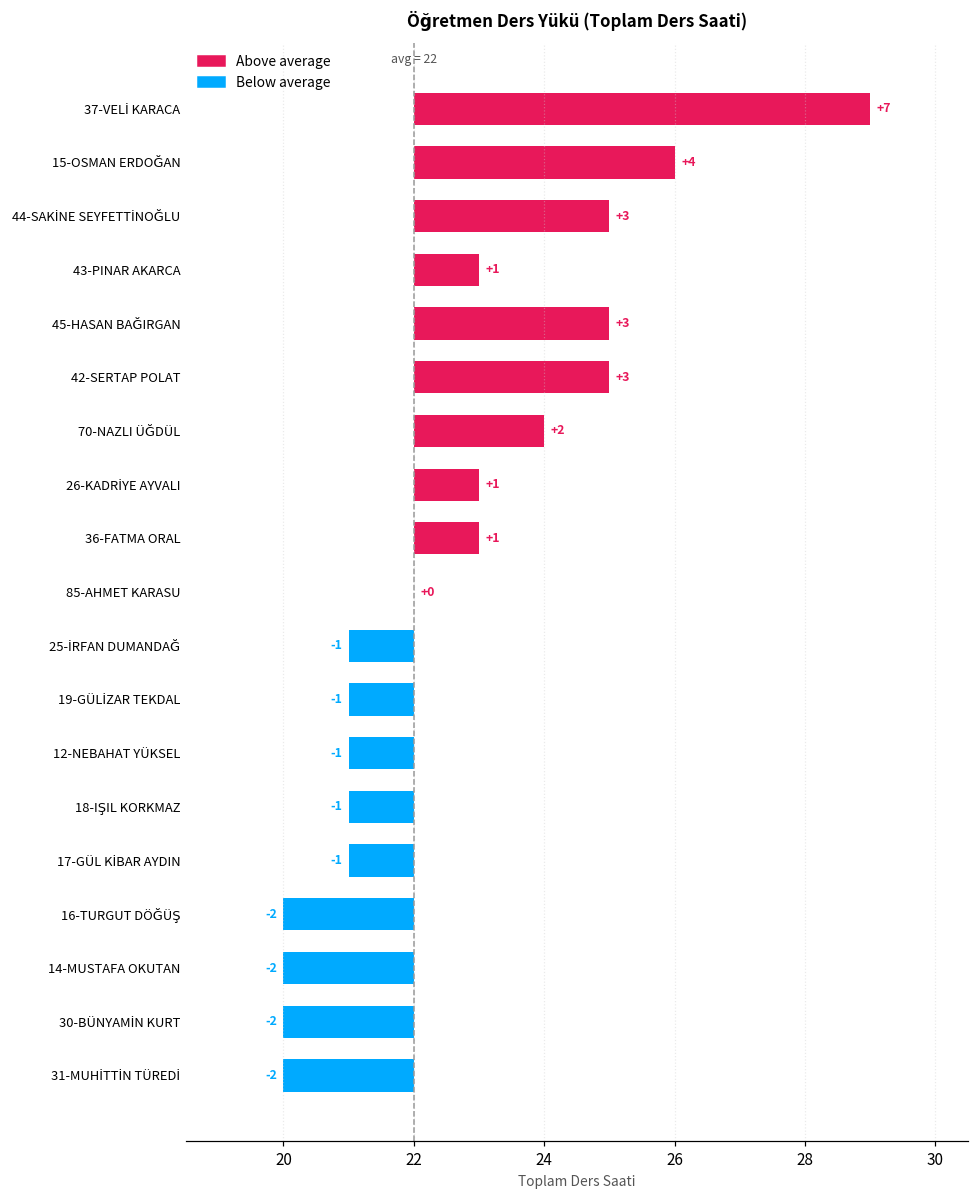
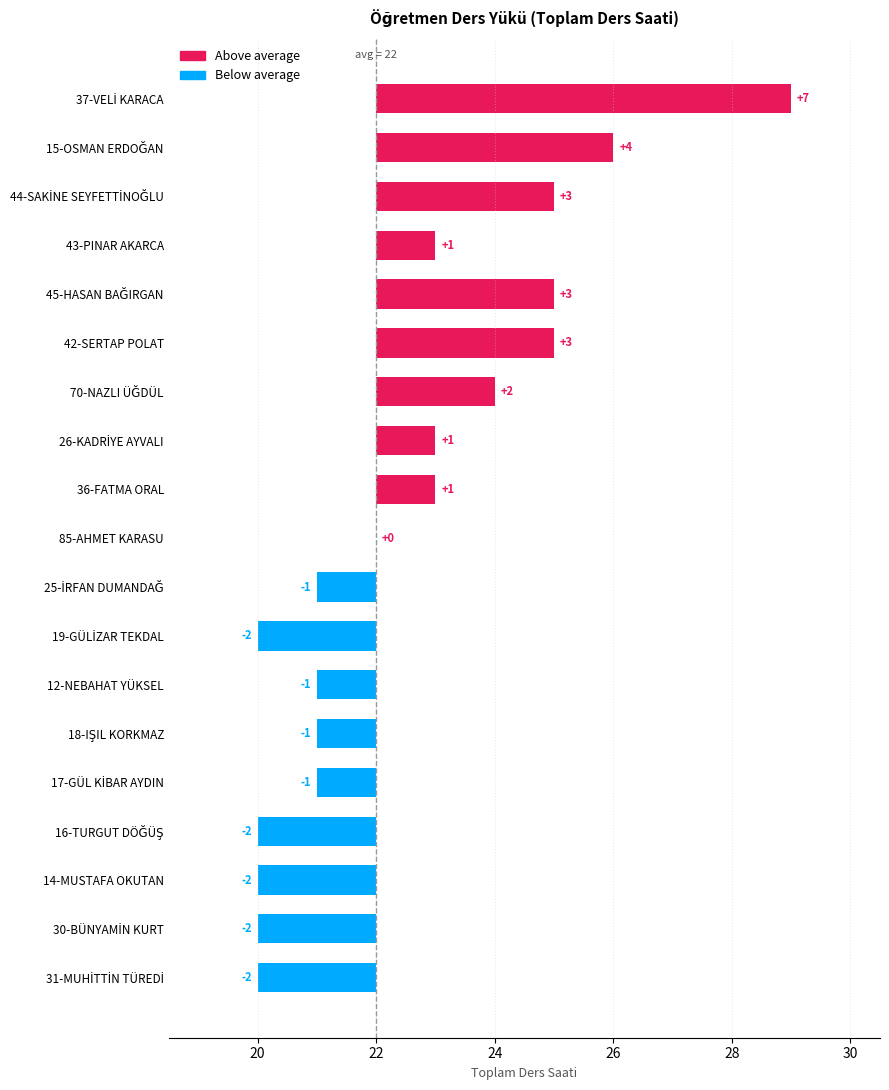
  {
    "37-VELİ KARACA": "+7",
    "15-OSMAN ERDOĞAN": "+4",
    "44-SAKİNE SEYFETTİNOĞLU": "+3",
    "43-PINAR AKARCA": "+1",
    "45-HASAN BAĞIRGAN": "+3",
    "42-SERTAP POLAT": "+3",
    "70-NAZLI ÜĞDÜL": "+2",
    "26-KADRİYE AYVALI": "+1",
    "36-FATMA ORAL": "+1",
    "85-AHMET KARASU": "+0",
    "25-İRFAN DUMANDAĞ": "-1",
-   "19-GÜLİZAR TEKDAL": "-1",
+   "19-GÜLİZAR TEKDAL": "-2",
    "12-NEBAHAT YÜKSEL": "-1",
    "18-IŞIL KORKMAZ": "-1",
    "17-GÜL KİBAR AYDIN": "-1",
    "16-TURGUT DÖĞÜŞ": "-2",
    "14-MUSTAFA OKUTAN": "-2",
    "30-BÜNYAMİN KURT": "-2",
    "31-MUHİTTİN TÜREDİ": "-2"
  }
